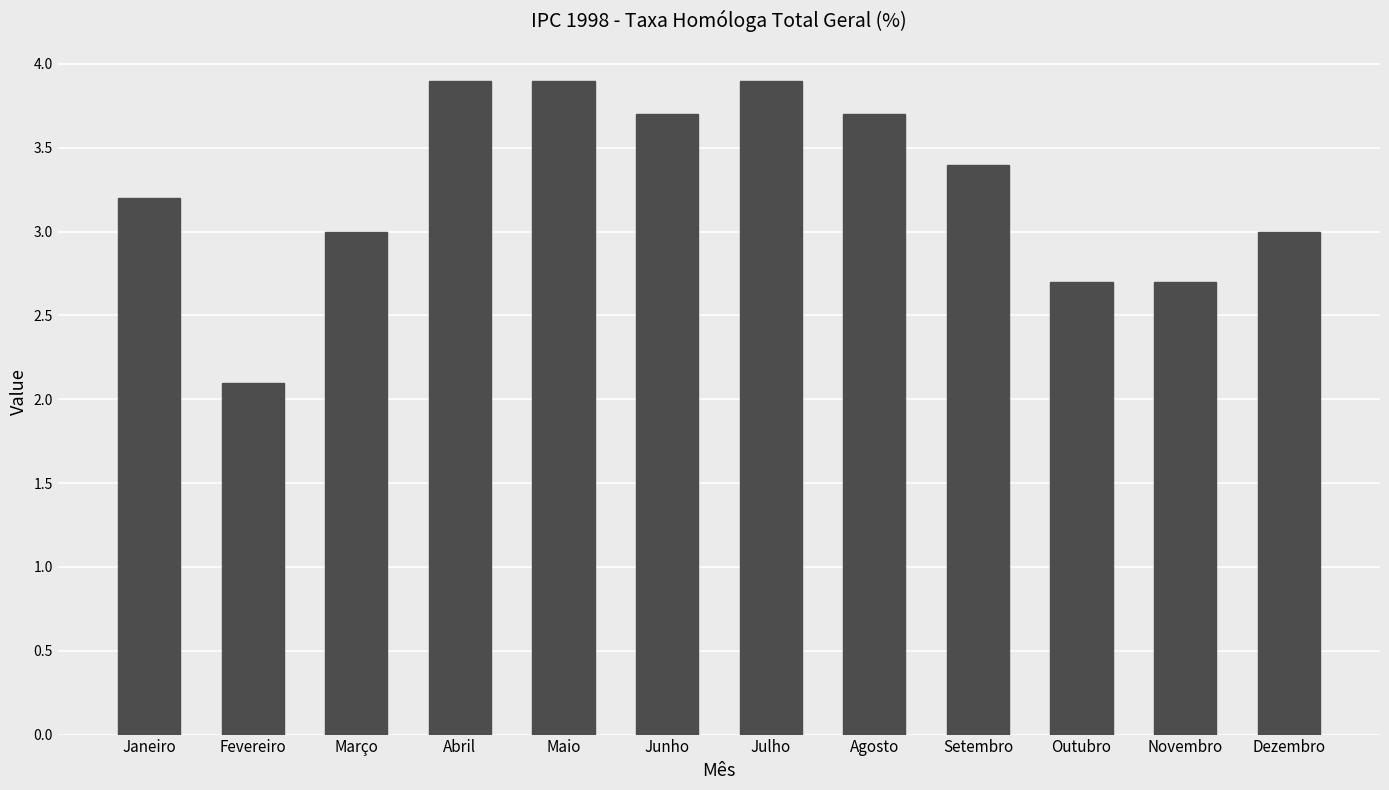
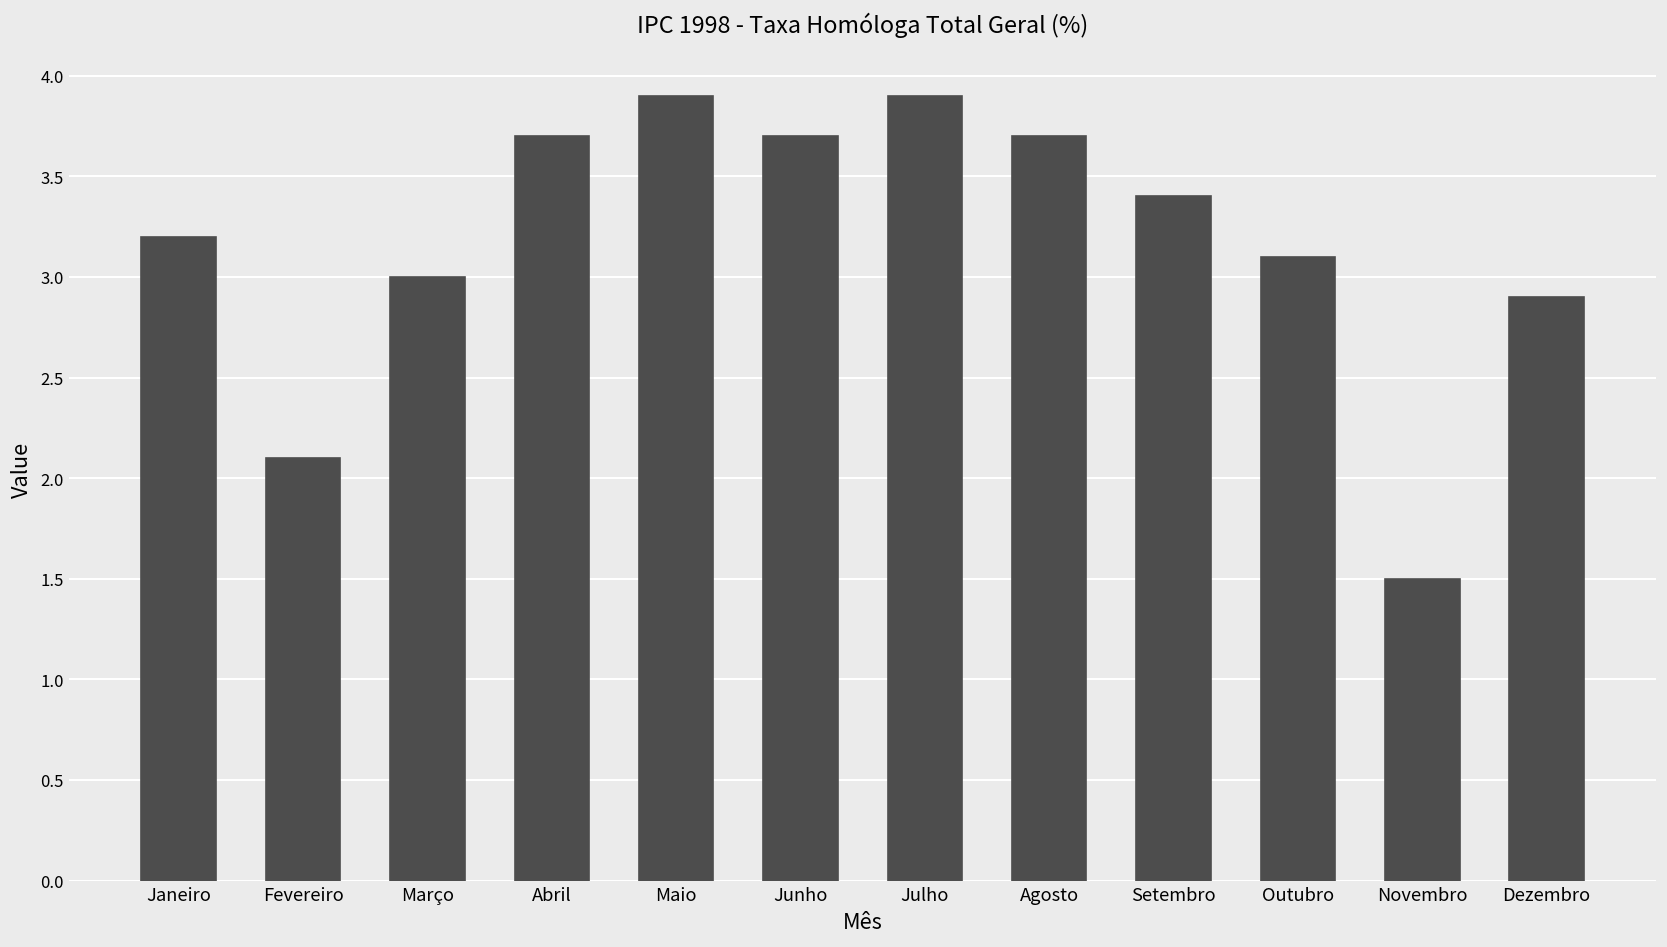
  {
    "Janeiro": 3.2,
    "Fevereiro": 2.1,
    "Março": 3.0,
-   "Abril": 3.9,
+   "Abril": 3.7,
    "Maio": 3.9,
    "Junho": 3.7,
    "Julho": 3.9,
    "Agosto": 3.7,
    "Setembro": 3.4,
-   "Outubro": 2.7,
-   "Novembro": 2.7,
-   "Dezembro": 3.0
+   "Outubro": 3.1,
+   "Novembro": 1.5,
+   "Dezembro": 2.9
  }
